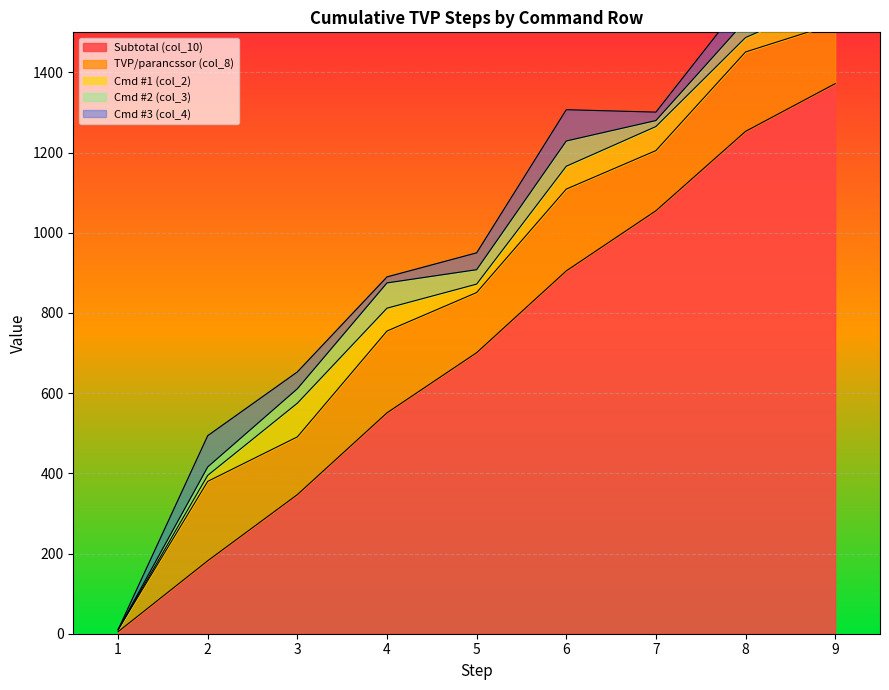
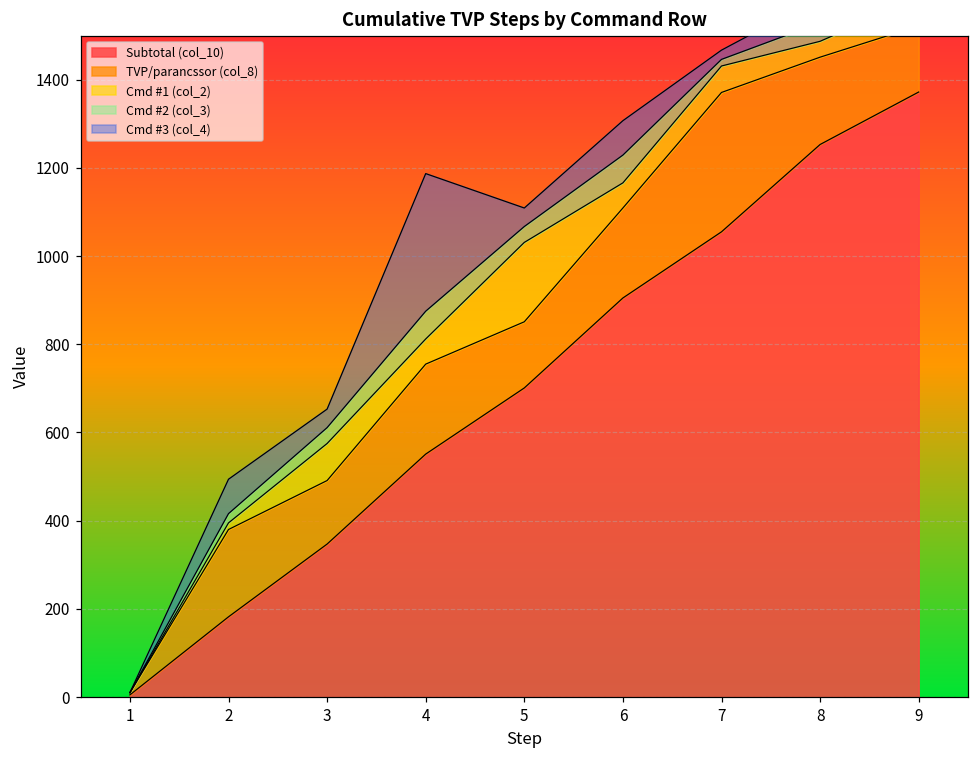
  {
    "Subtotal (col_10)": {
      "2": 180,
      "3": 350,
      "4": 550,
      "5": 700,
      "6": 910,
      "7": 1060,
      "8": 1250,
      "9": 1370
    },
    "TVP/parancssor (col_8)": {
      "2": 200,
      "3": 140,
      "4": 200,
      "5": 150,
      "6": 200,
-     "7": 150,
+     "7": 320,
      "8": 200
    },
    "Cmd #1 (col_2)": {
      "2": 20,
      "3": 80,
      "4": 60,
-     "5": 20,
+     "5": 180,
      "6": 60,
      "7": 60,
      "8": 40
    },
    "Cmd #2 (col_3)": {
      "2": 20,
      "3": 40,
      "4": 60,
      "5": 40,
      "6": 60,
      "7": 20
    },
    "Cmd #3 (col_4)": {
      "2": 80,
      "3": 40,
-     "4": 20,
+     "4": 310,
      "5": 40,
      "6": 80,
      "7": 20
    }
  }
